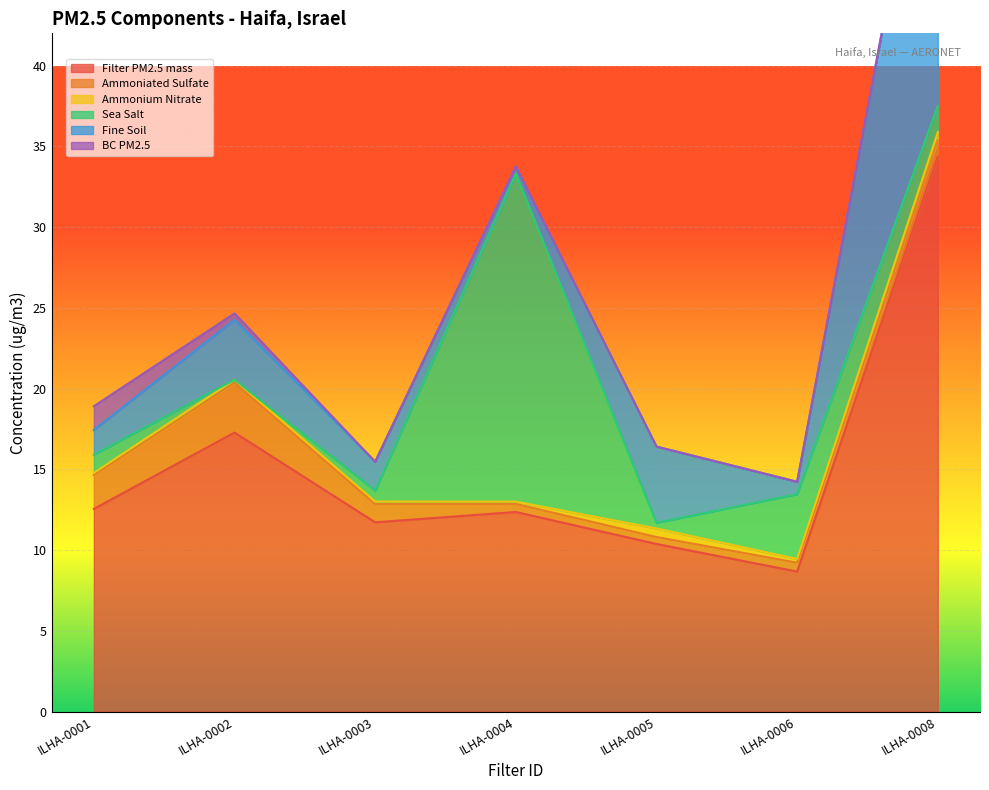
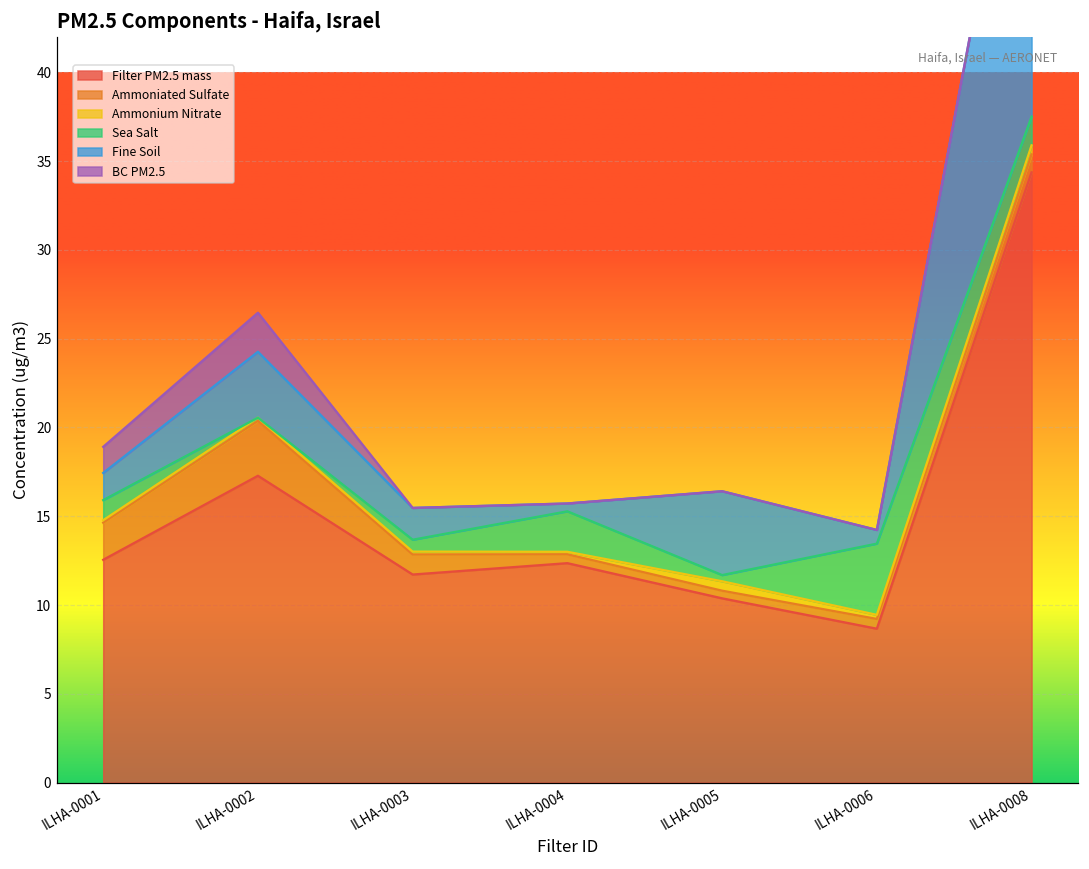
  {
    "Ammonium Nitrate": {
      "ILHA-0003": 0.2,
      "ILHA-0005": 0.5,
      "ILHA-0006": 0.2,
      "ILHA-0008": 0.5
    },
    "Sea Salt": {
      "ILHA-0001": 1.1,
      "ILHA-0003": 0.7,
-     "ILHA-0004": 20.3,
+     "ILHA-0004": 2.3,
      "ILHA-0005": 0.3,
      "ILHA-0006": 4.0,
      "ILHA-0008": 1.6
    },
    "Fine Soil": {
      "ILHA-0001": 1.5,
      "ILHA-0002": 3.7
    },
    "BC PM2.5": {
      "ILHA-0001": 1.5,
-     "ILHA-0002": 0.4
+     "ILHA-0002": 2.2
    }
  }
